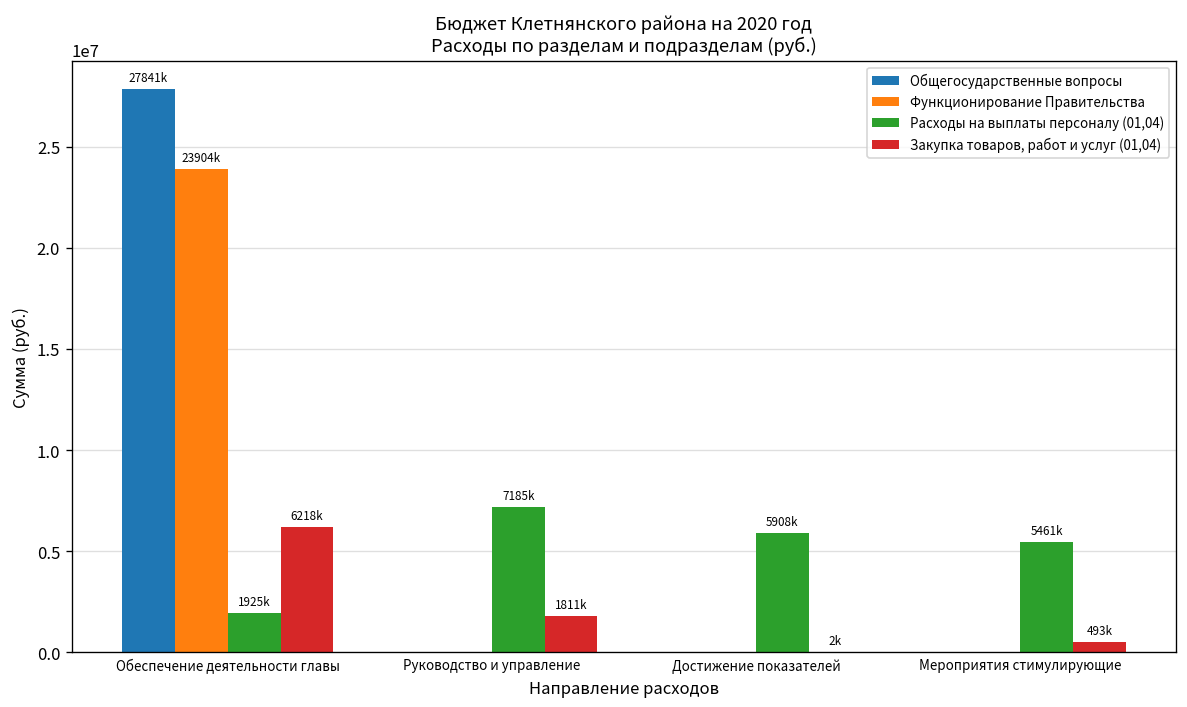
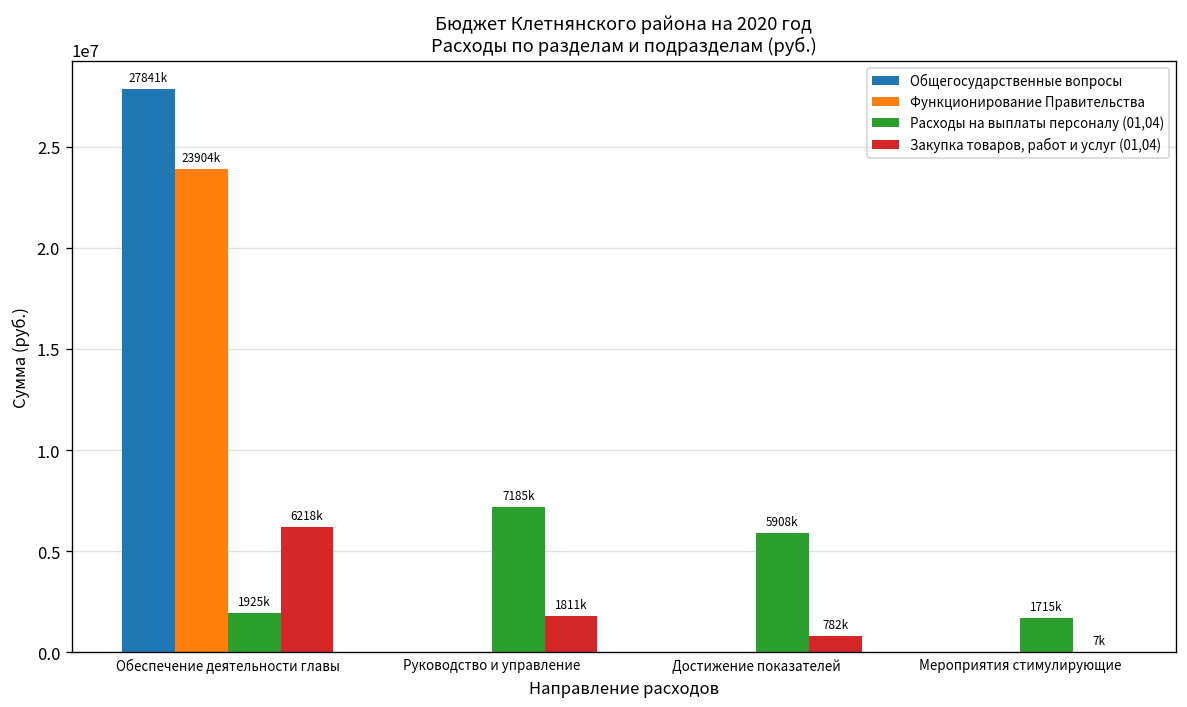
  {
    "Общегосударственные вопросы": {
      "Обеспечение деятельности главы": "27841k"
    },
    "Функционирование Правительства": {
      "Обеспечение деятельности главы": "23904k"
    },
    "Расходы на выплаты персоналу (01,04)": {
      "Обеспечение деятельности главы": "1925k",
      "Руководство и управление": "7185k",
      "Достижение показателей": "5908k",
-     "Мероприятия стимулирующие": "5461k"
+     "Мероприятия стимулирующие": "1715k"
    },
    "Закупка товаров, работ и услуг (01,04)": {
      "Обеспечение деятельности главы": "6218k",
      "Руководство и управление": "1811k",
-     "Достижение показателей": "2k",
-     "Мероприятия стимулирующие": "493k"
+     "Достижение показателей": "782k",
+     "Мероприятия стимулирующие": "7k"
    }
  }
